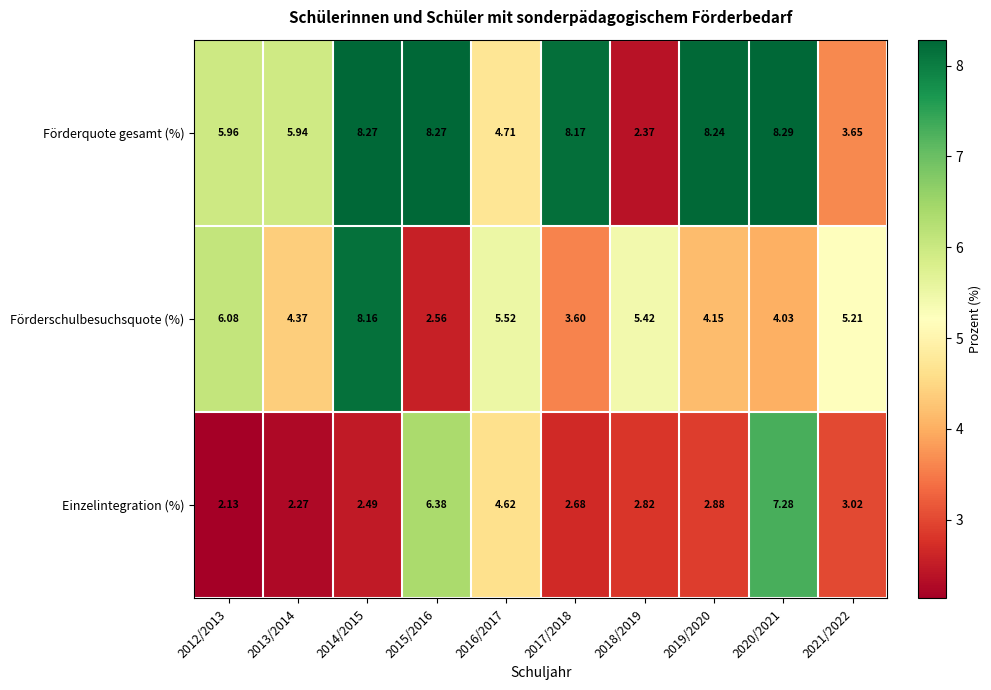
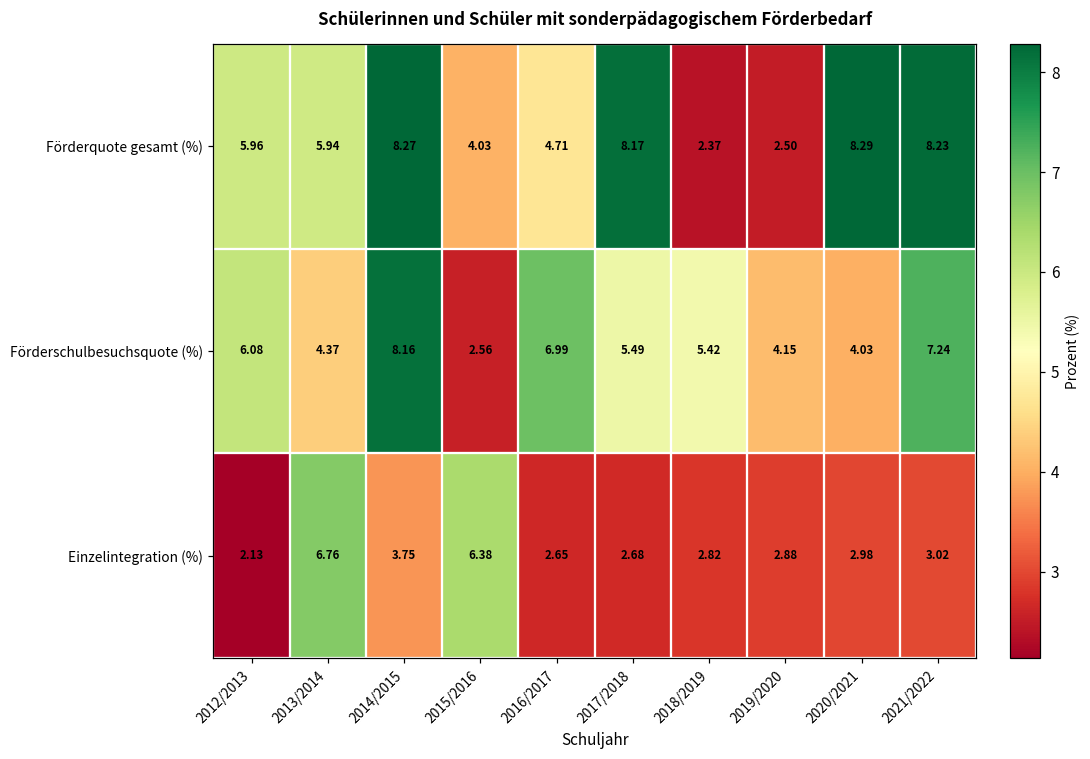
  {
    "Förderquote gesamt (%)": {
      "2012/2013": 5.96,
      "2013/2014": 5.94,
      "2014/2015": 8.27,
-     "2015/2016": 8.27,
+     "2015/2016": 4.03,
      "2016/2017": 4.71,
      "2017/2018": 8.17,
      "2018/2019": 2.37,
-     "2019/2020": 8.24,
+     "2019/2020": 2.50,
      "2020/2021": 8.29,
-     "2021/2022": 3.65
+     "2021/2022": 8.23
    },
    "Förderschulbesuchsquote (%)": {
      "2012/2013": 6.08,
      "2013/2014": 4.37,
      "2014/2015": 8.16,
      "2015/2016": 2.56,
-     "2016/2017": 5.52,
-     "2017/2018": 3.60,
+     "2016/2017": 6.99,
+     "2017/2018": 5.49,
      "2018/2019": 5.42,
      "2019/2020": 4.15,
      "2020/2021": 4.03,
-     "2021/2022": 5.21
+     "2021/2022": 7.24
    },
    "Einzelintegration (%)": {
      "2012/2013": 2.13,
-     "2013/2014": 2.27,
-     "2014/2015": 2.49,
+     "2013/2014": 6.76,
+     "2014/2015": 3.75,
      "2015/2016": 6.38,
-     "2016/2017": 4.62,
+     "2016/2017": 2.65,
      "2017/2018": 2.68,
      "2018/2019": 2.82,
      "2019/2020": 2.88,
-     "2020/2021": 7.28,
+     "2020/2021": 2.98,
      "2021/2022": 3.02
    }
  }
